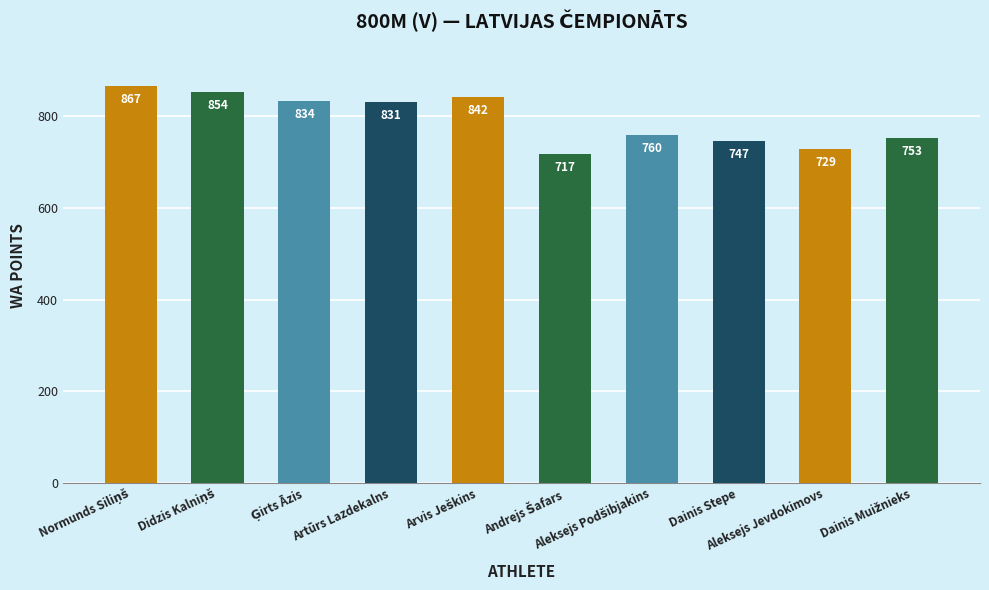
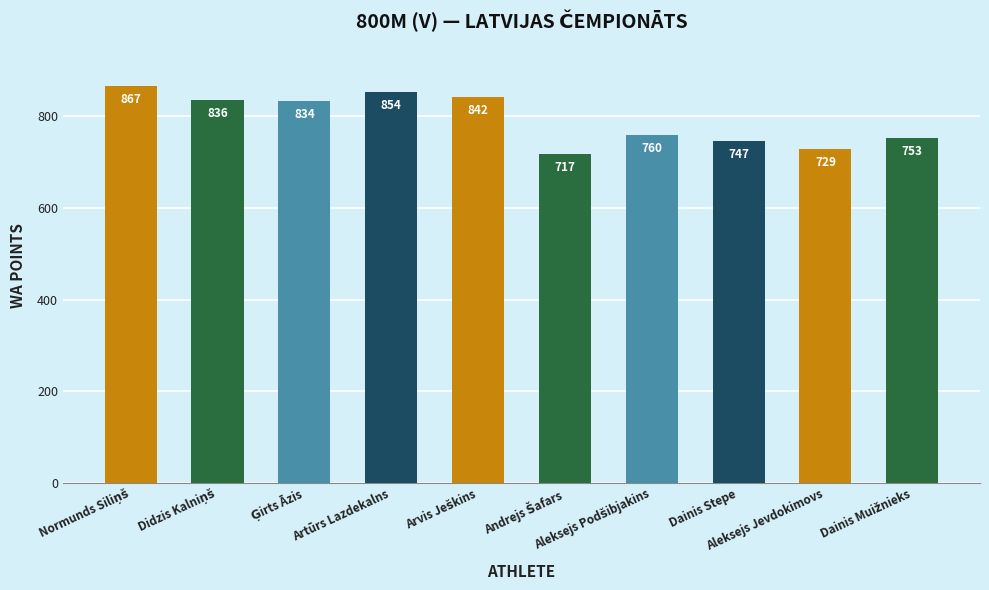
  {
    "Normunds Siliņš": 867,
-   "Didzis Kalniņš": 854,
+   "Didzis Kalniņš": 836,
    "Ģirts Āzis": 834,
-   "Artūrs Lazdekalns": 831,
+   "Artūrs Lazdekalns": 854,
    "Arvis Ješkins": 842,
    "Andrejs Šafars": 717,
    "Aleksejs Podšibjakins": 760,
    "Dainis Stepe": 747,
    "Aleksejs Jevdokimovs": 729,
    "Dainis Muižnieks": 753
  }
